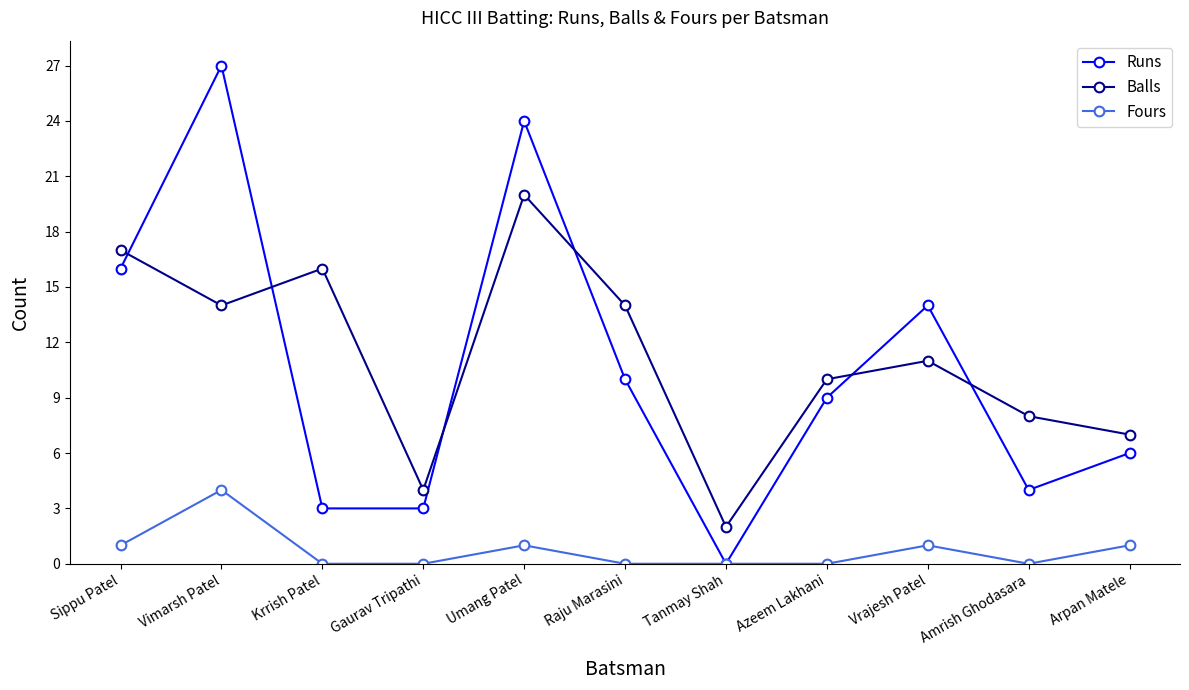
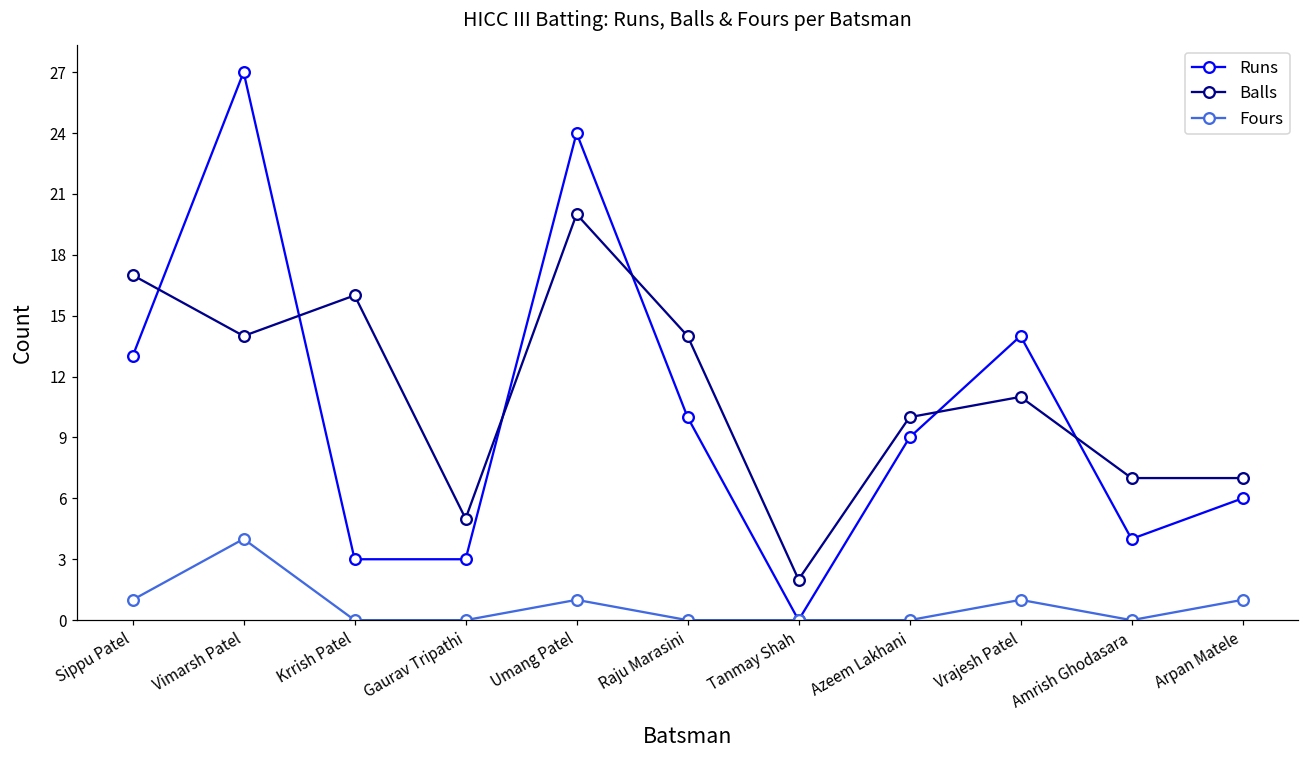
  {
    "Runs": {
-     "Sippu Patel": 16,
+     "Sippu Patel": 13,
      "Vimarsh Patel": 27,
      "Krrish Patel": 3,
      "Gaurav Tripathi": 3,
      "Umang Patel": 24,
      "Raju Marasini": 10,
      "Azeem Lakhani": 9,
      "Vrajesh Patel": 14,
      "Amrish Ghodasara": 4,
      "Arpan Matele": 6
    },
    "Balls": {
      "Sippu Patel": 17,
      "Vimarsh Patel": 14,
      "Krrish Patel": 16,
-     "Gaurav Tripathi": 4,
+     "Gaurav Tripathi": 5,
      "Umang Patel": 20,
      "Raju Marasini": 14,
      "Tanmay Shah": 2,
      "Azeem Lakhani": 10,
      "Vrajesh Patel": 11,
-     "Amrish Ghodasara": 8,
+     "Amrish Ghodasara": 7,
      "Arpan Matele": 7
    },
    "Fours": {
      "Sippu Patel": 1,
      "Vimarsh Patel": 4,
      "Krrish Patel": 0,
      "Gaurav Tripathi": 0,
      "Umang Patel": 1,
      "Raju Marasini": 0,
      "Azeem Lakhani": 0,
      "Vrajesh Patel": 1,
      "Amrish Ghodasara": 0,
      "Arpan Matele": 1
    }
  }
